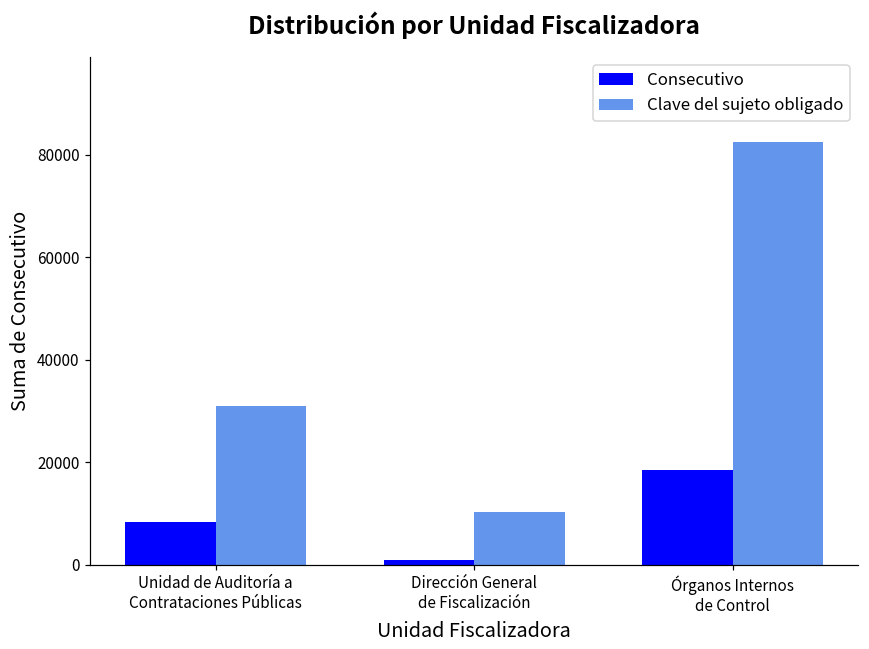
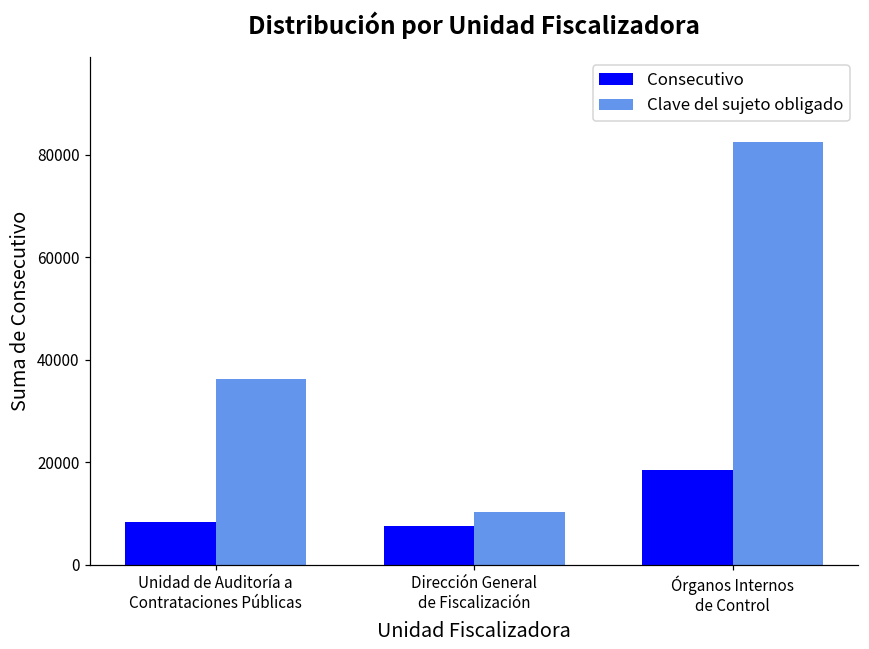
  {
    "Consecutivo": {
      "Unidad de Auditoría a Contrataciones Públicas": 8000,
-     "Dirección General de Fiscalización": 1000,
+     "Dirección General de Fiscalización": 8000,
      "Órganos Internos de Control": 18000
    },
    "Clave del sujeto obligado": {
-     "Unidad de Auditoría a Contrataciones Públicas": 31000,
+     "Unidad de Auditoría a Contrataciones Públicas": 36000,
      "Dirección General de Fiscalización": 10000,
      "Órganos Internos de Control": 83000
    }
  }
